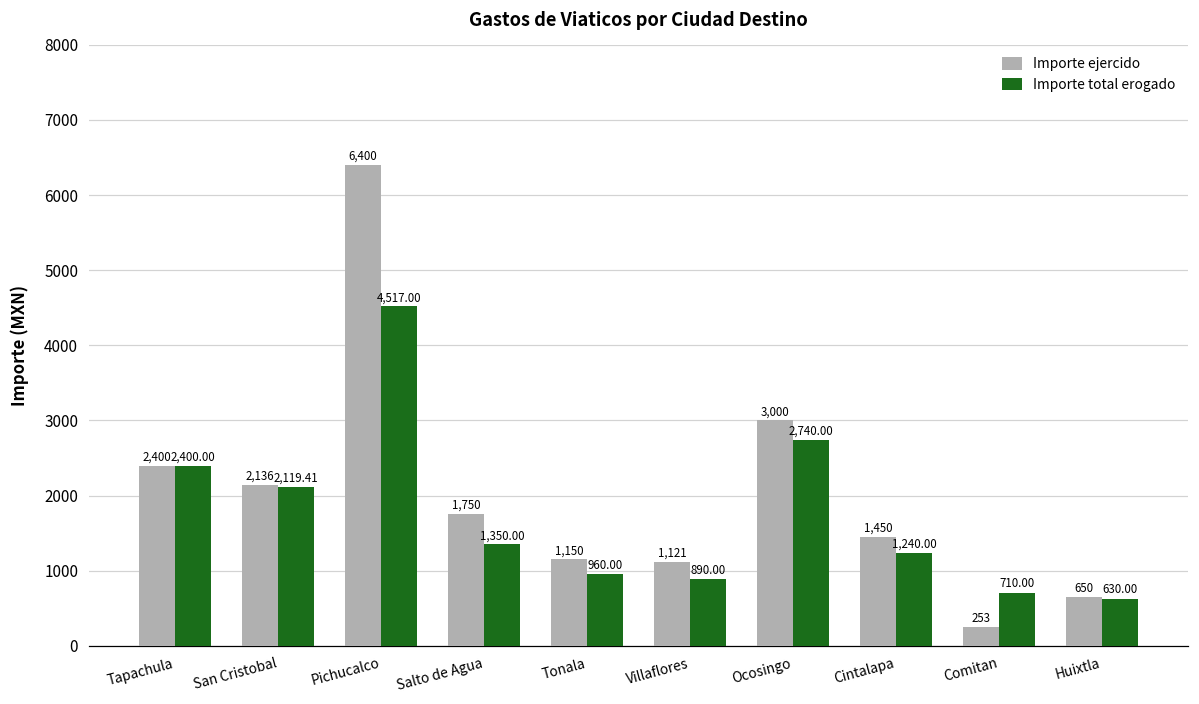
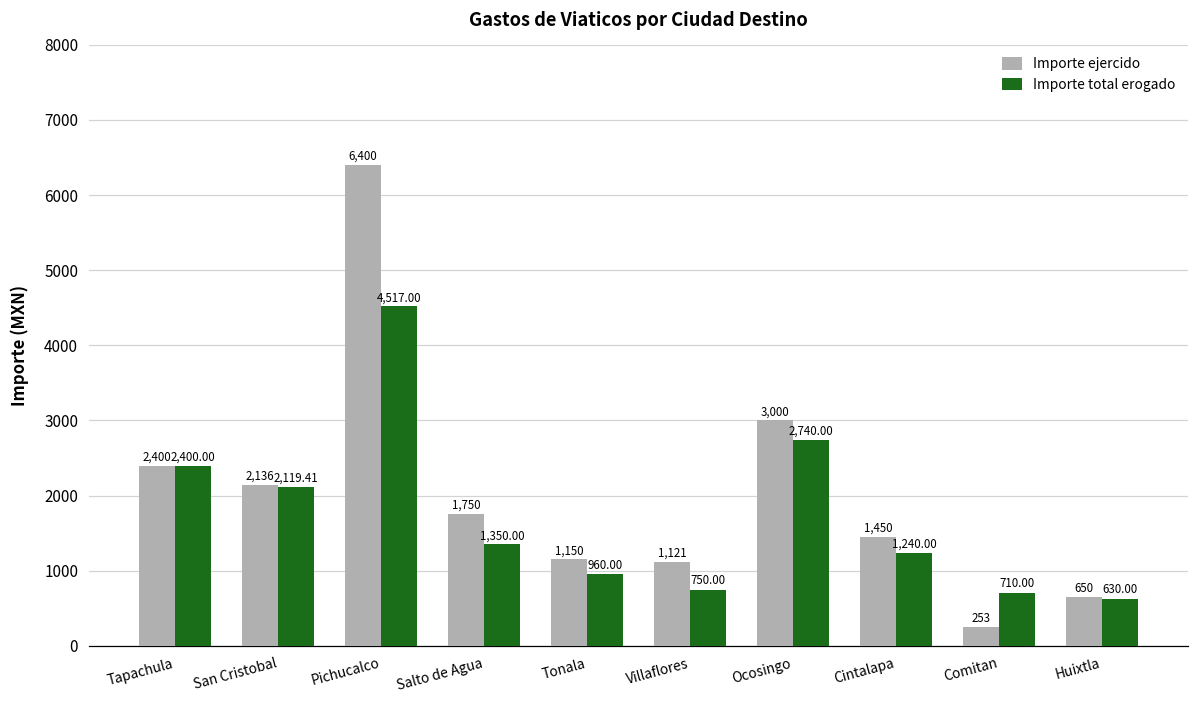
  {
    "Importe ejercido": {
      "Tapachula": "2,400",
      "San Cristobal": "2,136",
      "Pichucalco": "6,400",
      "Salto de Agua": "1,750",
      "Tonala": "1,150",
      "Villaflores": "1,121",
      "Ocosingo": "3,000",
      "Cintalapa": "1,450",
      "Comitan": "253",
      "Huixtla": "650"
    },
    "Importe total erogado": {
      "Tapachula": "2,400.00",
      "San Cristobal": "2,119.41",
      "Pichucalco": "4,517.00",
      "Salto de Agua": "1,350.00",
      "Tonala": "960.00",
-     "Villaflores": "890.00",
+     "Villaflores": "750.00",
      "Ocosingo": "2,740.00",
      "Cintalapa": "1,240.00",
      "Comitan": "710.00",
      "Huixtla": "630.00"
    }
  }
